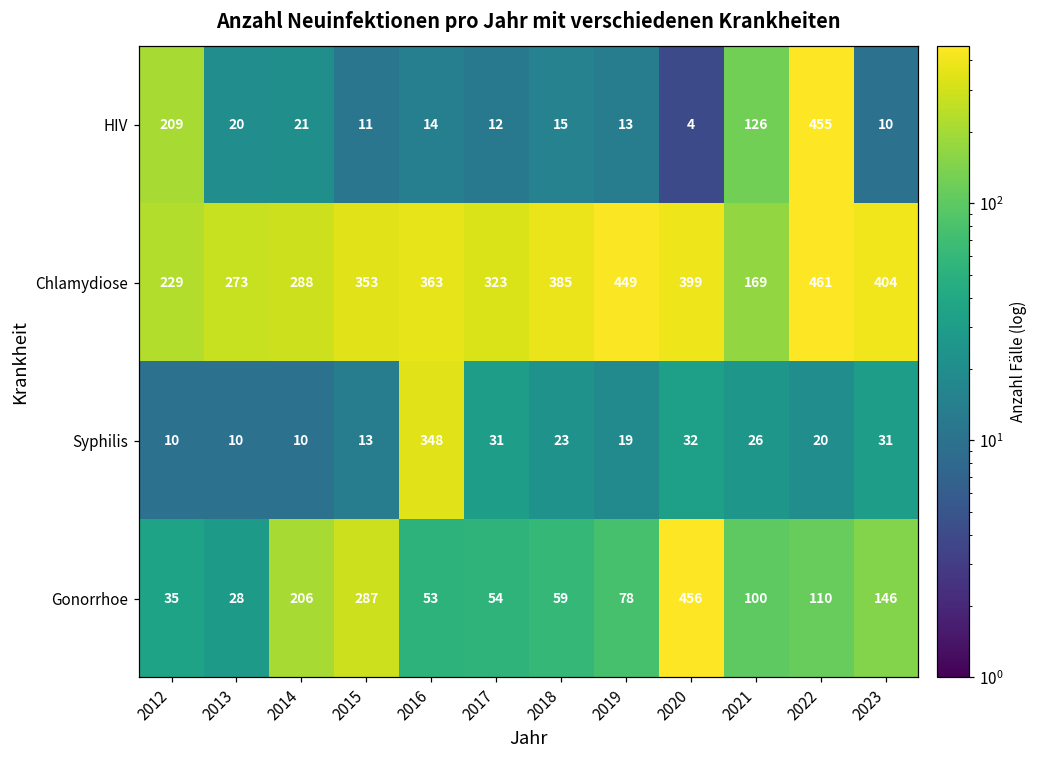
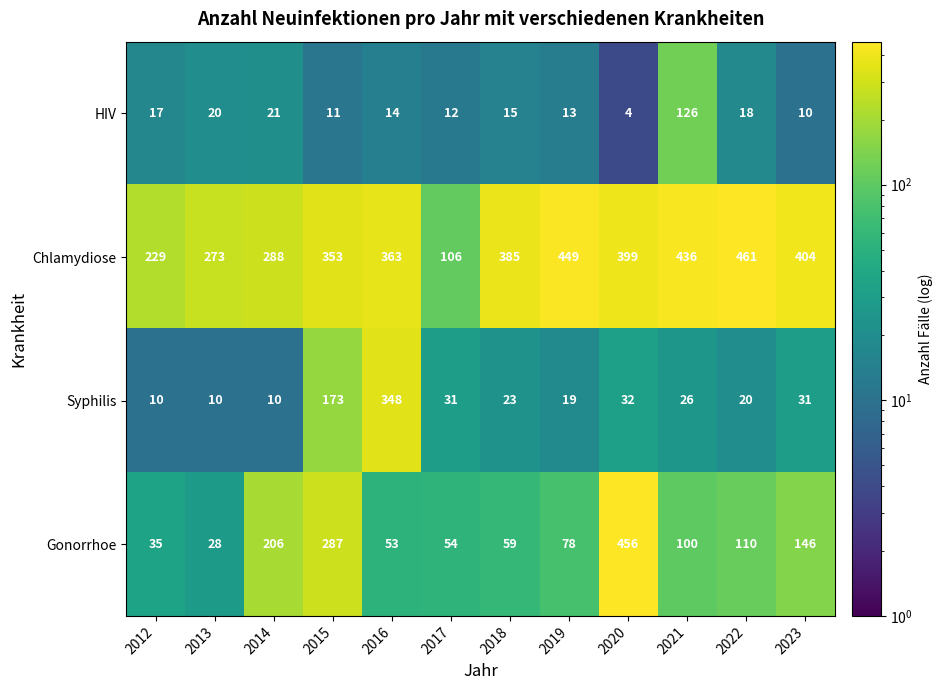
  {
    "HIV": {
-     "2012": 209,
+     "2012": 17,
      "2013": 20,
      "2014": 21,
      "2015": 11,
      "2016": 14,
      "2017": 12,
      "2018": 15,
      "2019": 13,
      "2020": 4,
      "2021": 126,
-     "2022": 455,
+     "2022": 18,
      "2023": 10
    },
    "Chlamydiose": {
      "2012": 229,
      "2013": 273,
      "2014": 288,
      "2015": 353,
      "2016": 363,
-     "2017": 323,
+     "2017": 106,
      "2018": 385,
      "2019": 449,
      "2020": 399,
-     "2021": 169,
+     "2021": 436,
      "2022": 461,
      "2023": 404
    },
    "Syphilis": {
      "2012": 10,
      "2013": 10,
      "2014": 10,
-     "2015": 13,
+     "2015": 173,
      "2016": 348,
      "2017": 31,
      "2018": 23,
      "2019": 19,
      "2020": 32,
      "2021": 26,
      "2022": 20,
      "2023": 31
    },
    "Gonorrhoe": {
      "2012": 35,
      "2013": 28,
      "2014": 206,
      "2015": 287,
      "2016": 53,
      "2017": 54,
      "2018": 59,
      "2019": 78,
      "2020": 456,
      "2021": 100,
      "2022": 110,
      "2023": 146
    }
  }
